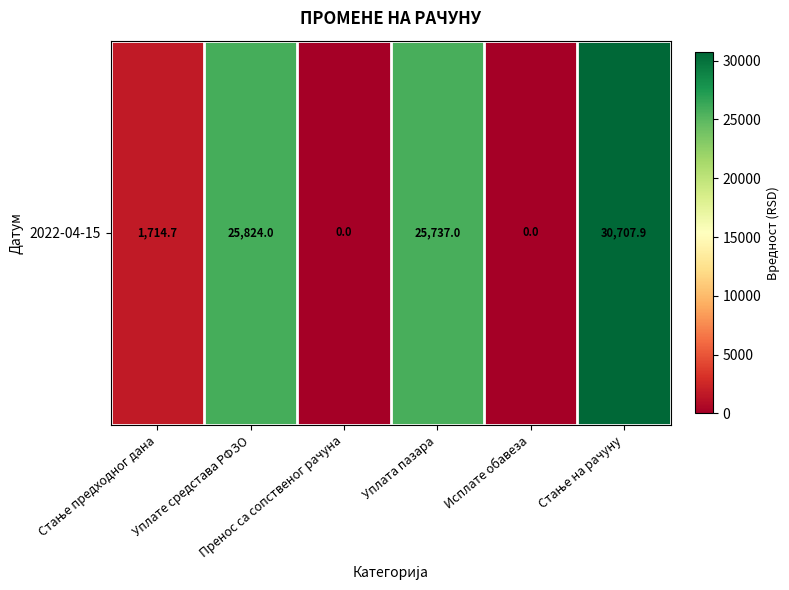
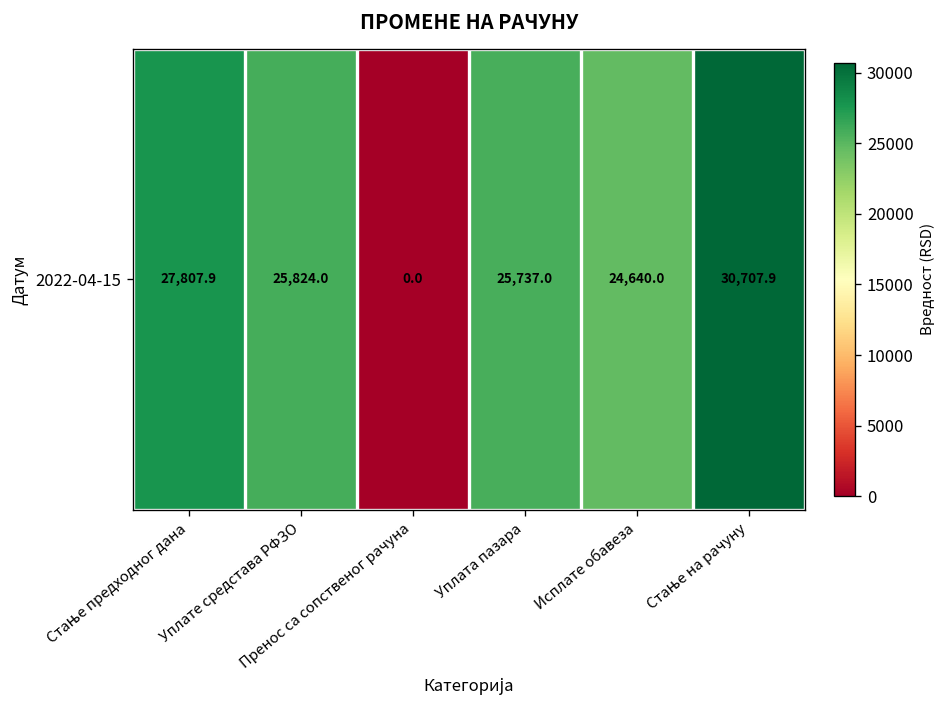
  {
    "2022-04-15": {
-     "Стање предходног дана": "1,714.7",
+     "Стање предходног дана": "27,807.9",
      "Уплате средстава РФЗО": "25,824.0",
      "Пренос са сопственог рачуна": "0.0",
      "Уплата пазара": "25,737.0",
-     "Исплате обавеза": "0.0",
+     "Исплате обавеза": "24,640.0",
      "Стање на рачуну": "30,707.9"
    }
  }
